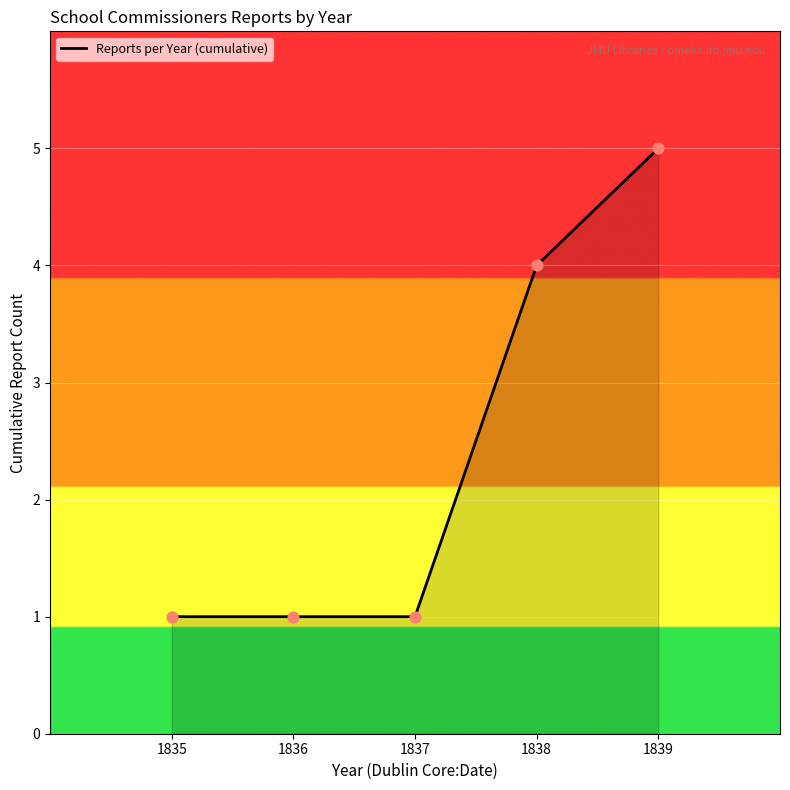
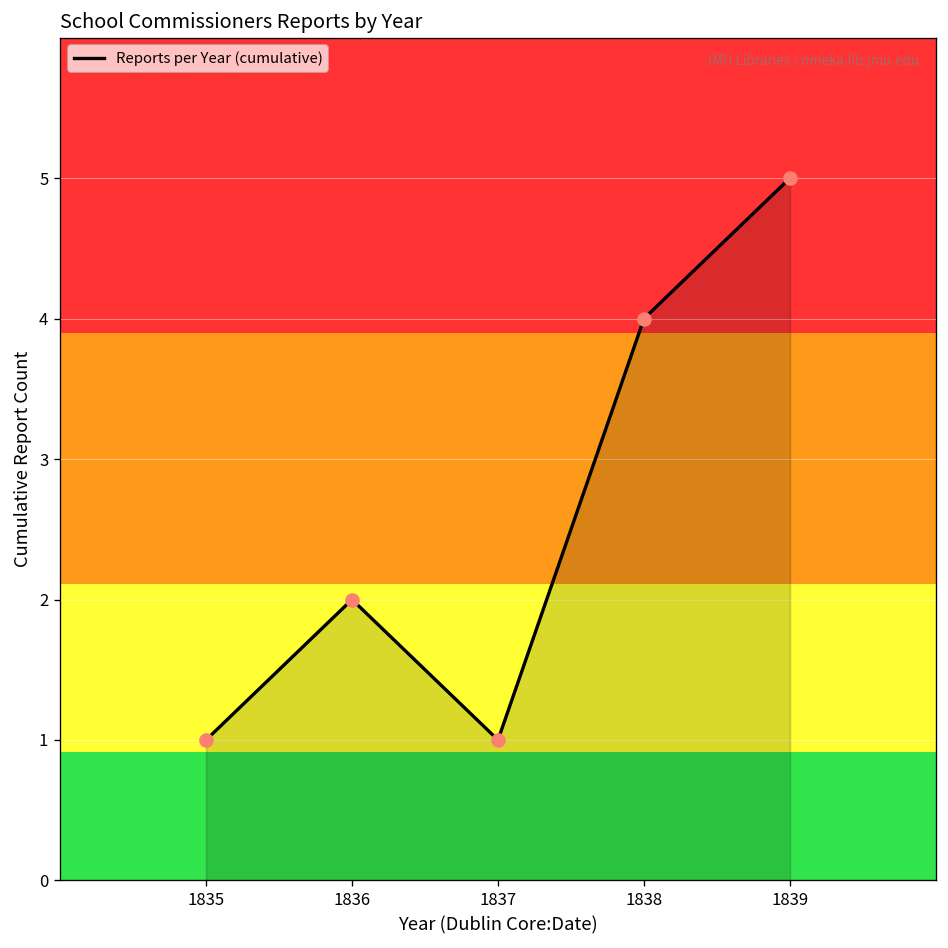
  {
    "1835": 1,
-   "1836": 1,
+   "1836": 2,
    "1837": 1,
    "1838": 4,
    "1839": 5
  }
